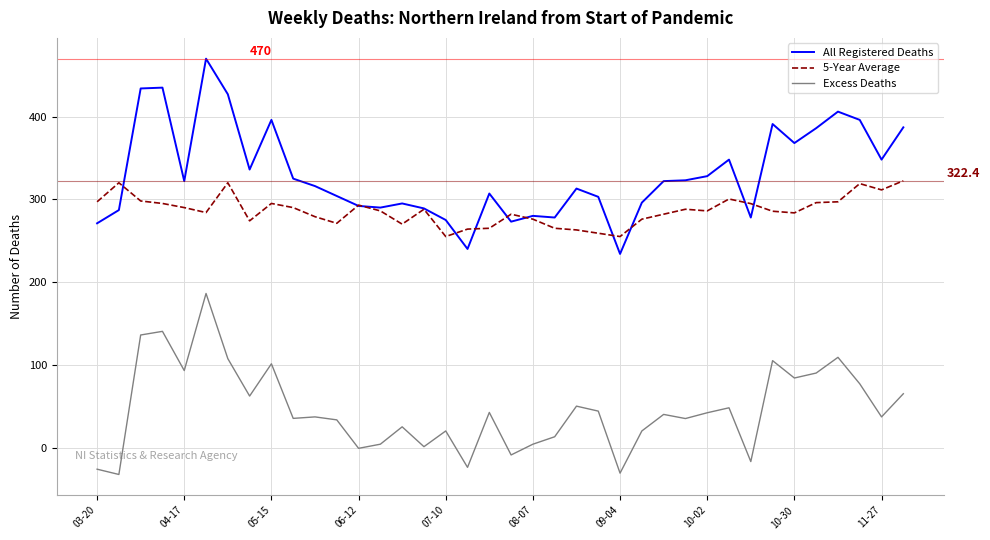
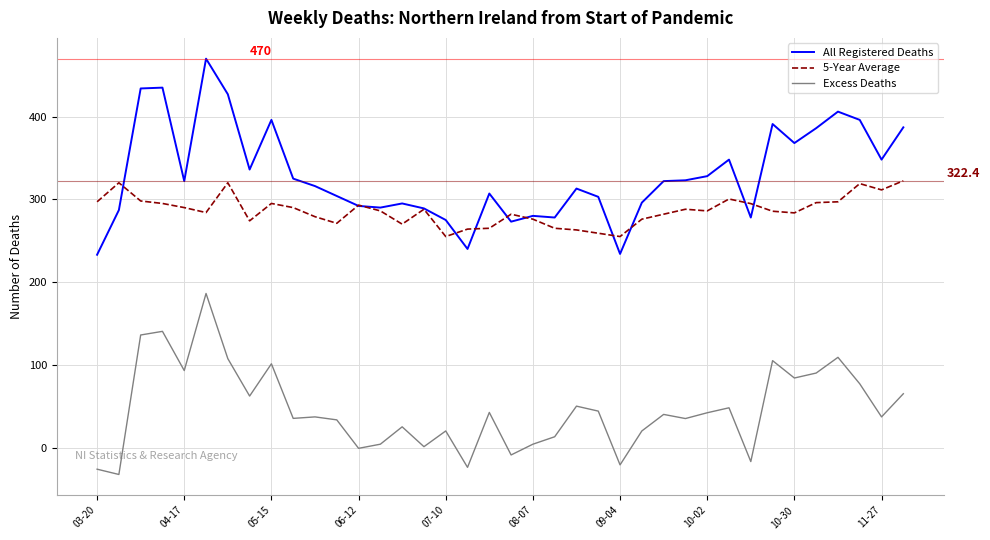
  {
    "All Registered Deaths": {
-     "03-20": 270,
+     "03-20": 230,
      "04-17": 320,
      "05-15": 400,
      "07-10": 280,
      "08-07": 280,
      "09-04": 230,
      "10-02": 330,
      "10-30": 370,
      "11-27": 350
    },
    "5-Year Average": {
      "03-20": 300,
      "04-17": 290,
      "05-15": 300,
      "07-10": 260,
      "08-07": 280,
      "09-04": 260,
      "10-02": 290,
      "10-30": 280,
      "11-27": 310
    },
    "Excess Deaths": {
      "03-20": -30,
      "04-17": 90,
      "05-15": 100,
      "06-12": 0,
      "07-10": 20,
      "08-07": 0,
-     "09-04": -30,
+     "09-04": -20,
      "10-02": 40,
      "10-30": 80,
      "11-27": 40
    }
  }
